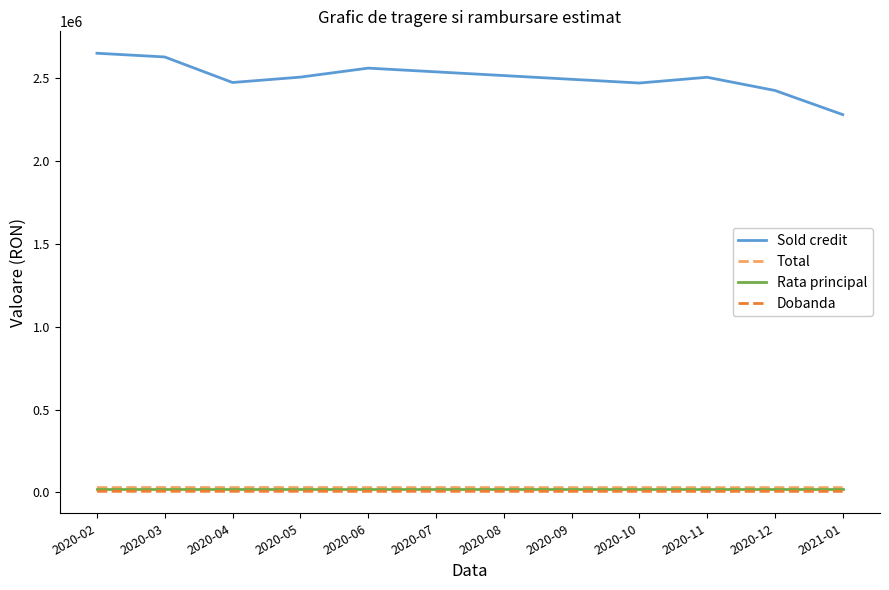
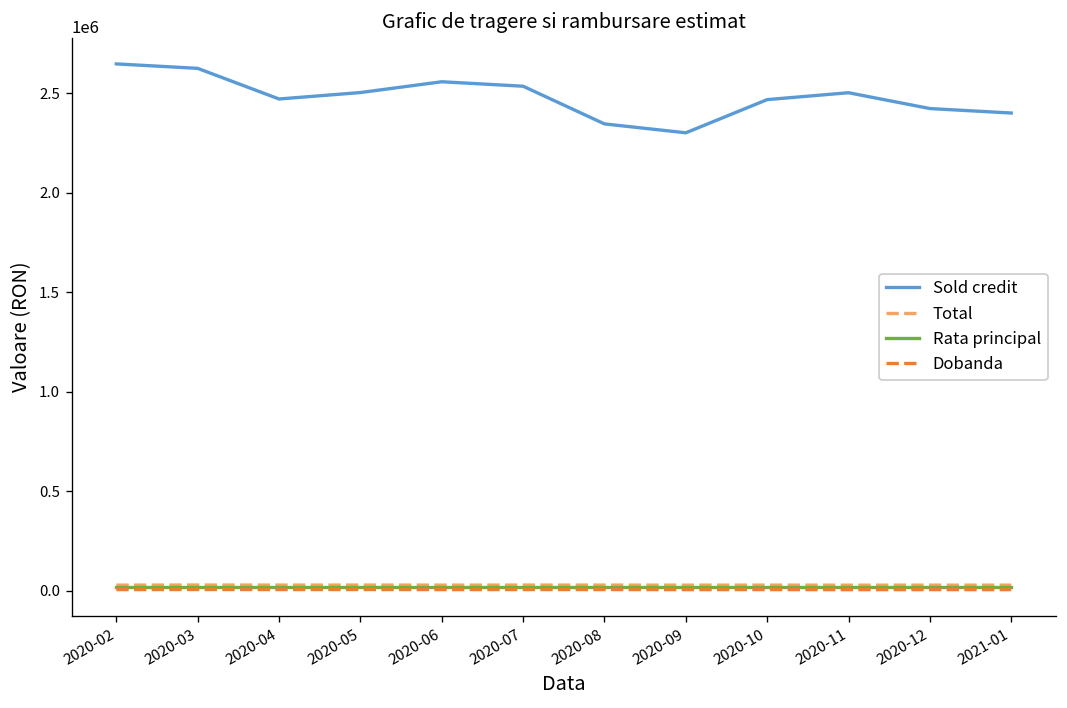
  {
    "Sold credit": {
      "2020-02": 2650000,
      "2020-03": 2630000,
      "2020-04": 2470000,
      "2020-05": 2500000,
      "2020-06": 2560000,
      "2020-07": 2540000,
-     "2020-08": 2510000,
-     "2020-09": 2490000,
+     "2020-08": 2350000,
+     "2020-09": 2300000,
      "2020-10": 2470000,
      "2020-11": 2500000,
      "2020-12": 2420000,
-     "2021-01": 2280000
+     "2021-01": 2400000
    },
    "Dobanda": {
      "2020-11": 10000,
      "2021-01": 10000
    }
  }
